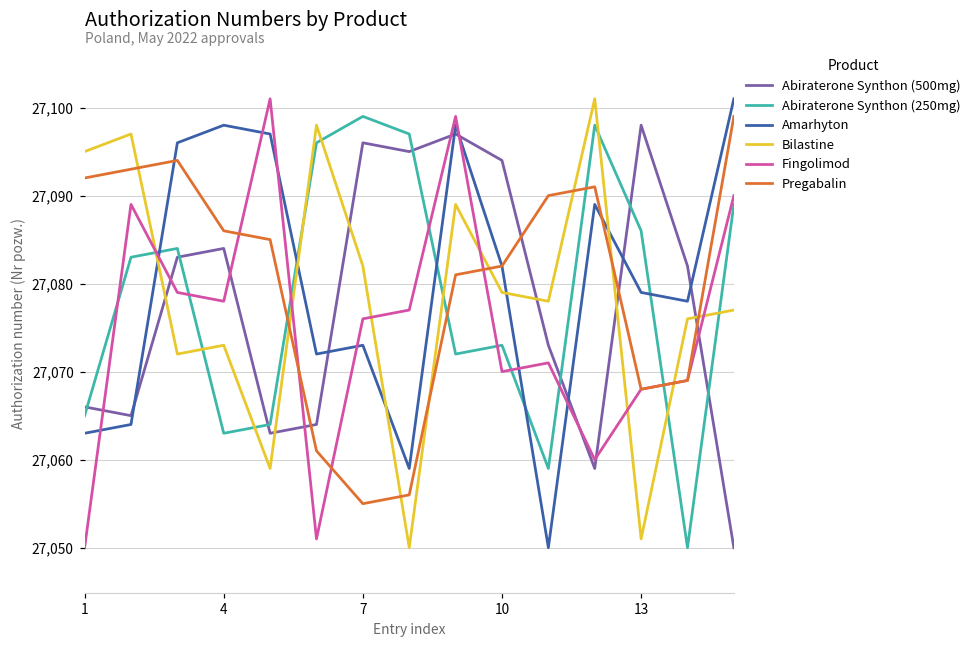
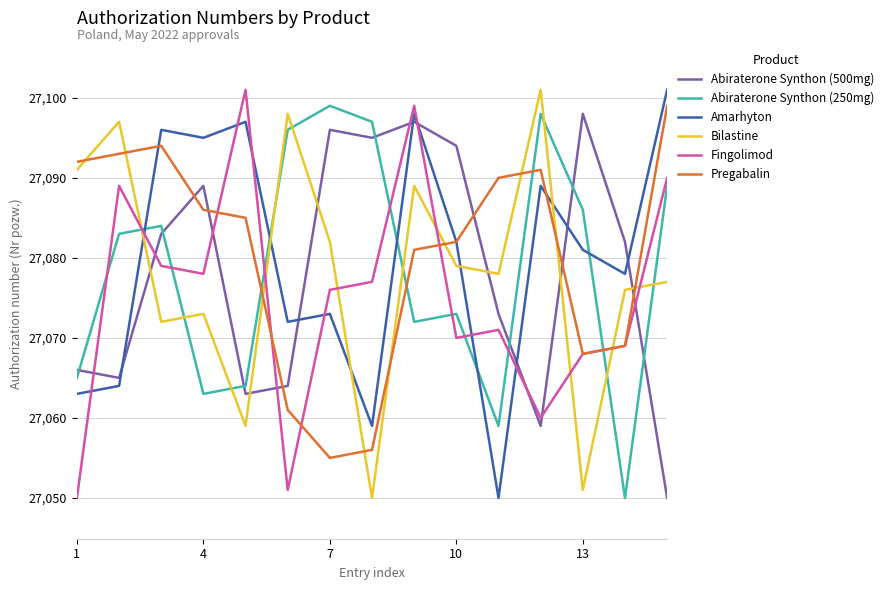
  {
    "Abiraterone Synthon (500mg)": {
      "1": "27,066",
-     "4": "27,084",
+     "4": "27,089",
      "7": "27,096",
      "10": "27,094",
      "13": "27,098"
    },
    "Abiraterone Synthon (250mg)": {
      "1": "27,065",
      "4": "27,063",
      "7": "27,099",
      "10": "27,073",
      "13": "27,086"
    },
    "Amarhyton": {
      "1": "27,063",
-     "4": "27,098",
+     "4": "27,095",
      "7": "27,073",
-     "13": "27,079"
+     "13": "27,081"
    },
    "Bilastine": {
-     "1": "27,095",
+     "1": "27,091",
      "4": "27,073",
      "7": "27,082",
      "10": "27,079",
      "13": "27,051"
    },
    "Fingolimod": {
      "1": "27,050",
      "4": "27,078",
      "7": "27,076",
      "10": "27,070"
    },
    "Pregabalin": {
      "1": "27,092",
      "4": "27,086",
      "7": "27,055"
    }
  }
